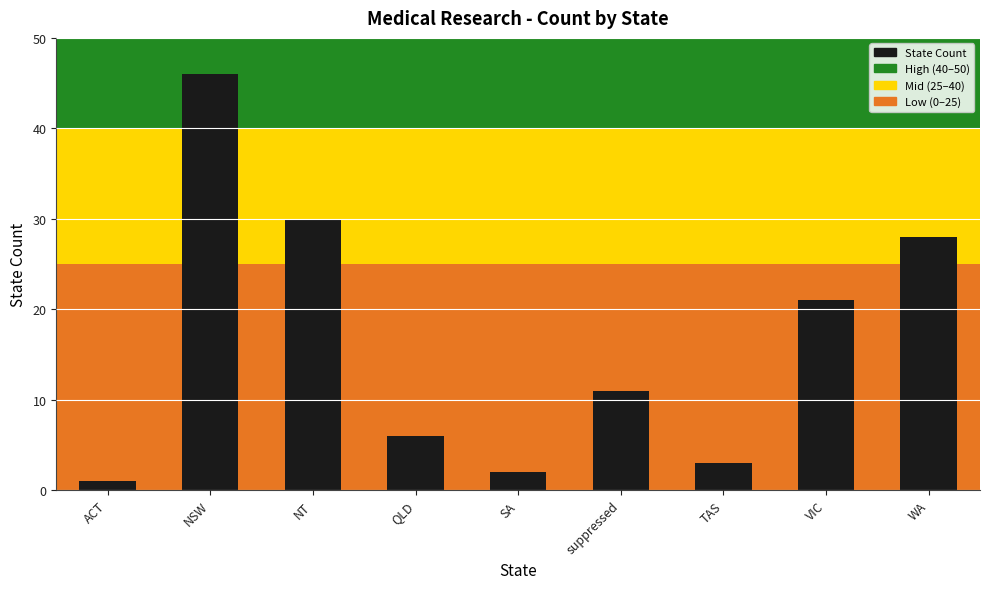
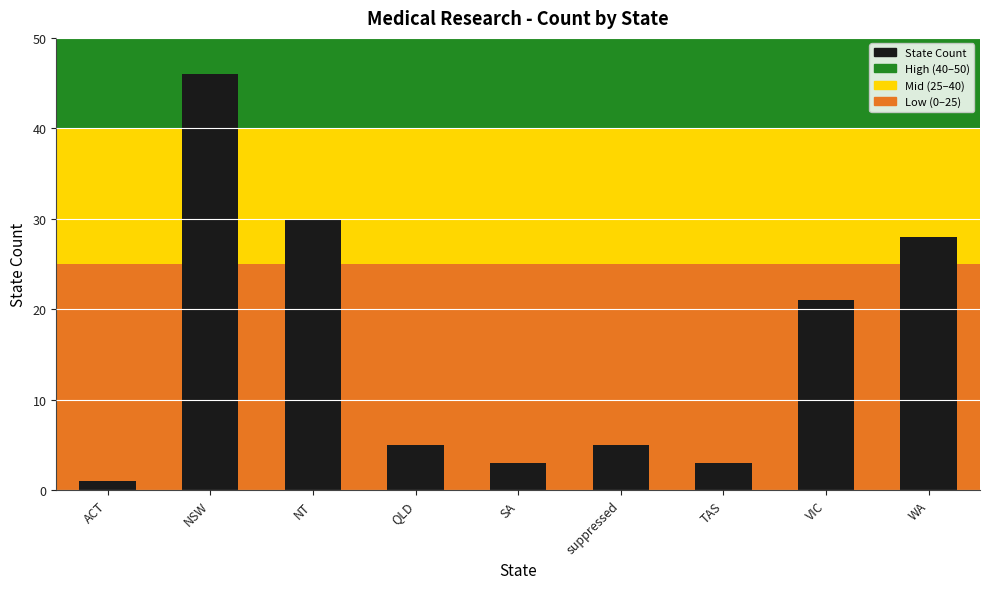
  {
    "ACT": 1,
    "NSW": 46,
    "NT": 30,
-   "QLD": 6,
-   "SA": 2,
-   "suppressed": 11,
+   "QLD": 5,
+   "SA": 3,
+   "suppressed": 5,
    "TAS": 3,
    "VIC": 21,
    "WA": 28
  }
